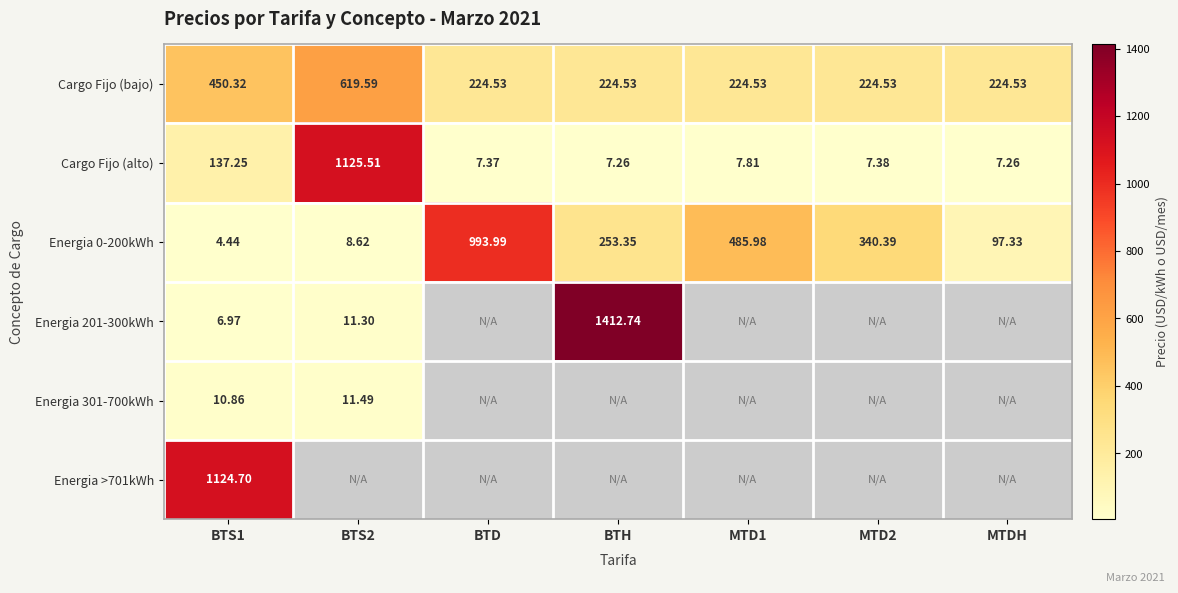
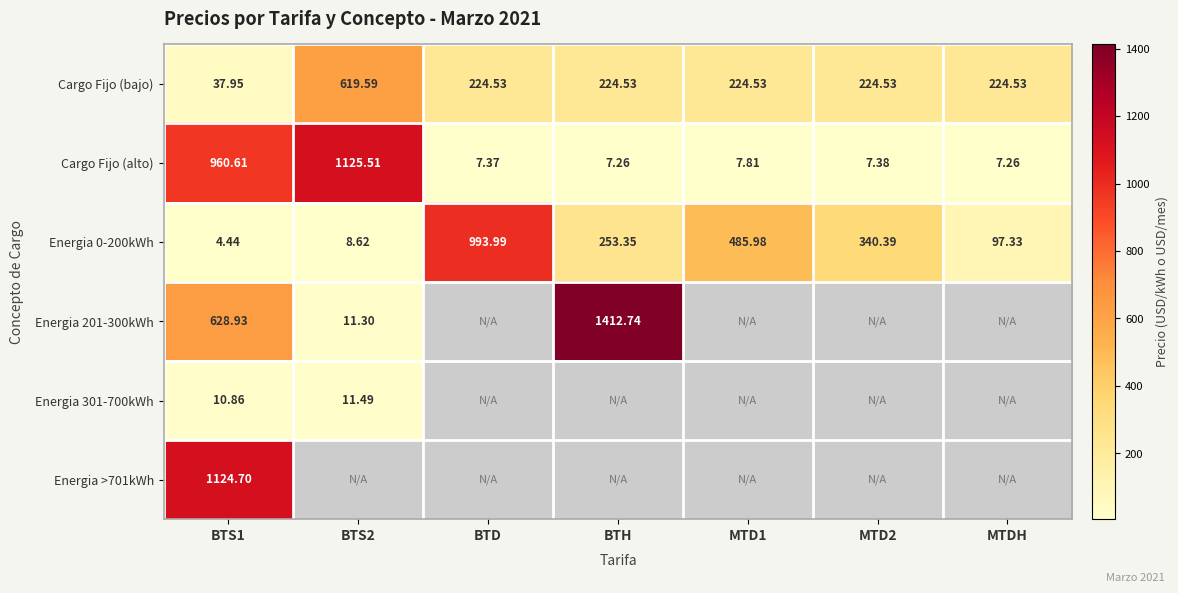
  {
    "Cargo Fijo (bajo)": {
-     "BTS1": 450.32,
+     "BTS1": 37.95,
      "BTS2": 619.59,
      "BTD": 224.53,
      "BTH": 224.53,
      "MTD1": 224.53,
      "MTD2": 224.53,
      "MTDH": 224.53
    },
    "Cargo Fijo (alto)": {
-     "BTS1": 137.25,
+     "BTS1": 960.61,
      "BTS2": 1125.51,
      "BTD": 7.37,
      "BTH": 7.26,
      "MTD1": 7.81,
      "MTD2": 7.38,
      "MTDH": 7.26
    },
    "Energia 0-200kWh": {
      "BTS1": 4.44,
      "BTS2": 8.62,
      "BTD": 993.99,
      "BTH": 253.35,
      "MTD1": 485.98,
      "MTD2": 340.39,
      "MTDH": 97.33
    },
    "Energia 201-300kWh": {
-     "BTS1": 6.97,
+     "BTS1": 628.93,
      "BTS2": 11.30,
      "BTH": 1412.74
    },
    "Energia 301-700kWh": {
      "BTS1": 10.86,
      "BTS2": 11.49
    },
    "Energia >701kWh": {
      "BTS1": 1124.70
    }
  }
